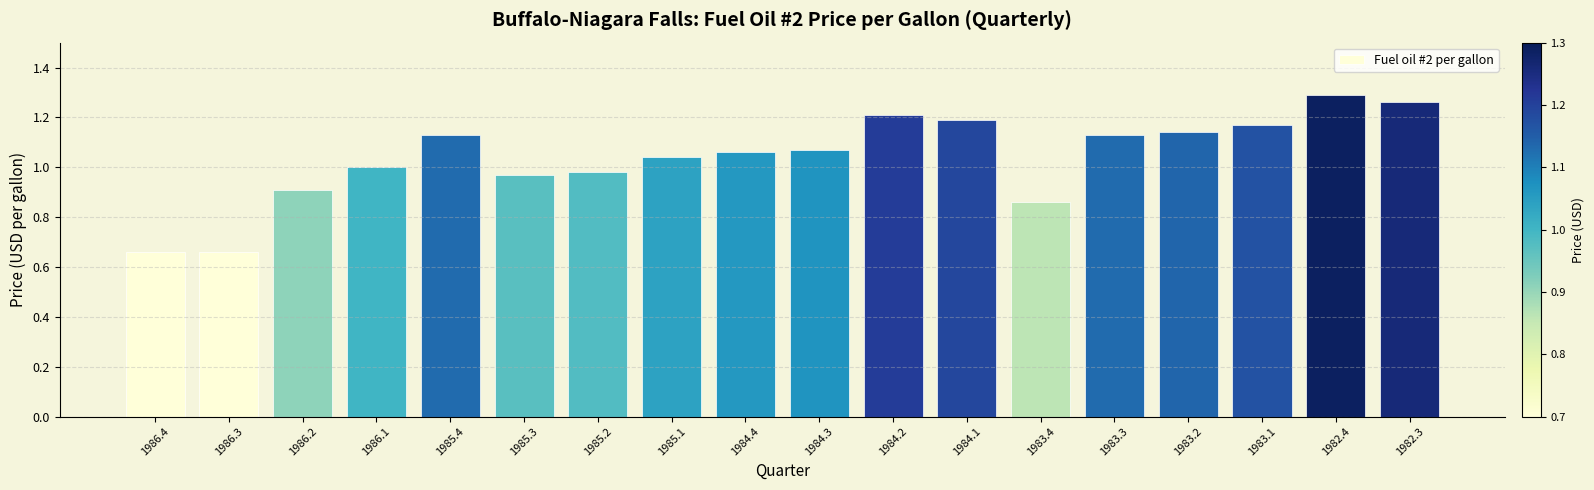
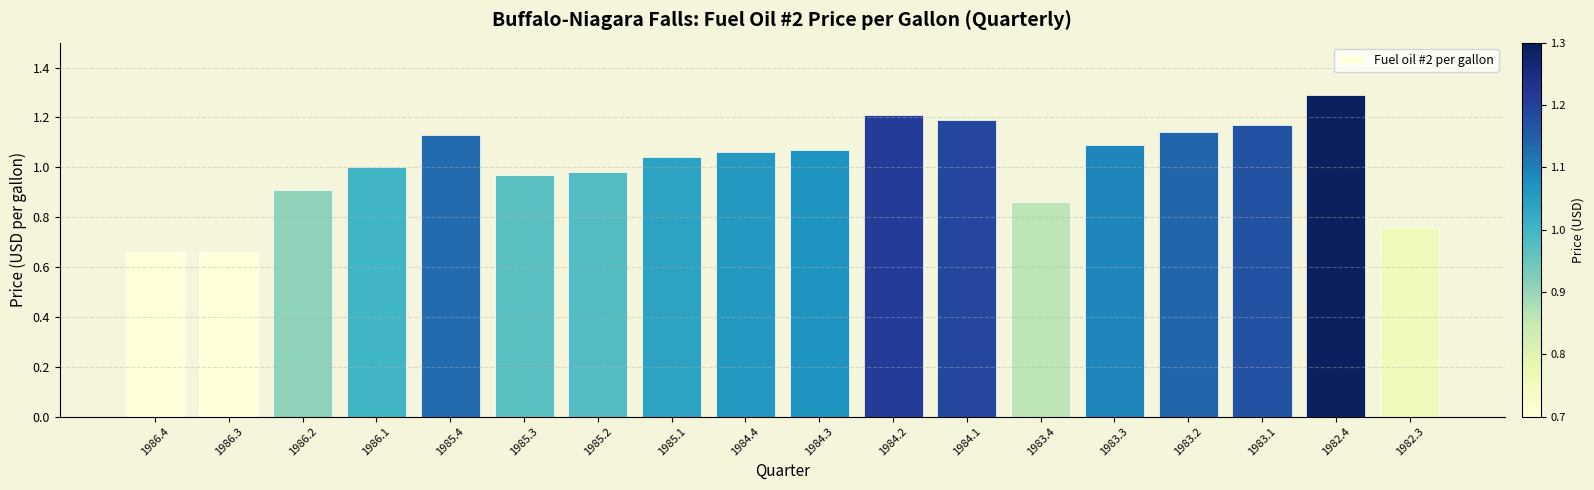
  {
    "1986.4": 0.66,
    "1986.3": 0.66,
    "1986.2": 0.91,
    "1986.1": 1.00,
    "1985.4": 1.13,
    "1985.3": 0.97,
    "1985.2": 0.98,
    "1985.1": 1.04,
    "1984.4": 1.06,
    "1984.3": 1.07,
    "1984.2": 1.21,
    "1984.1": 1.19,
    "1983.4": 0.86,
-   "1983.3": 1.13,
+   "1983.3": 1.09,
    "1983.2": 1.14,
    "1983.1": 1.17,
    "1982.4": 1.29,
-   "1982.3": 1.26
+   "1982.3": 0.76
  }
